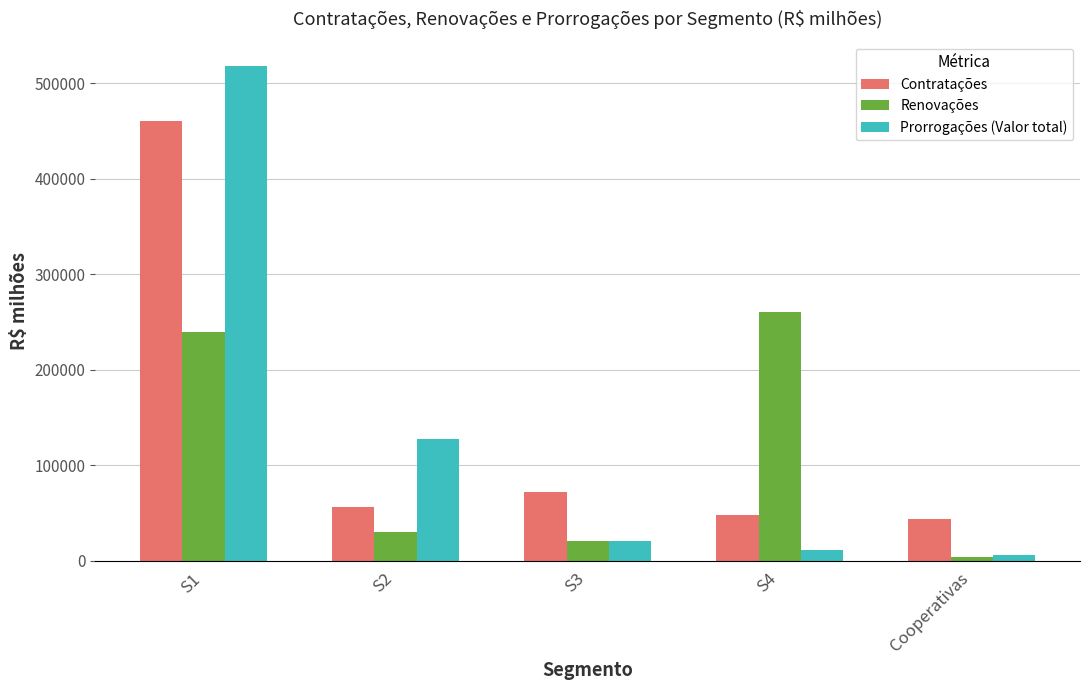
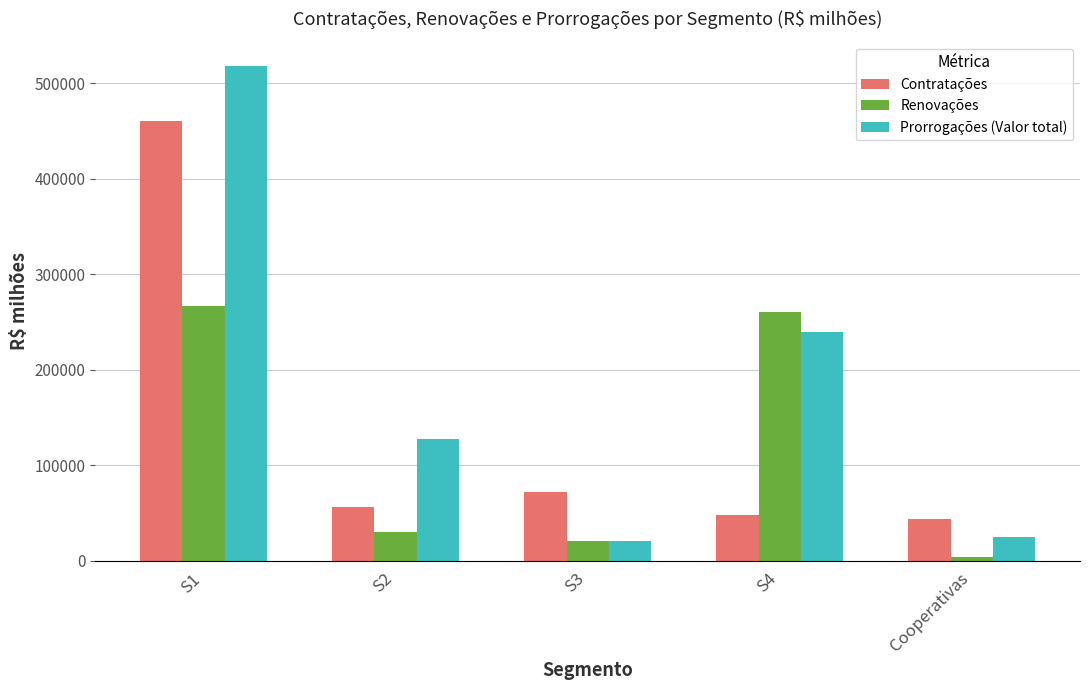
  {
    "Contratações": {
      "S1": 460000,
      "S2": 60000,
      "S3": 70000,
      "S4": 50000,
      "Cooperativas": 40000
    },
    "Renovações": {
-     "S1": 240000,
+     "S1": 270000,
      "S2": 30000,
      "S3": 20000,
      "S4": 260000,
      "Cooperativas": 0
    },
    "Prorrogações (Valor total)": {
      "S1": 520000,
      "S2": 130000,
      "S3": 20000,
-     "S4": 10000,
-     "Cooperativas": 10000
+     "S4": 240000,
+     "Cooperativas": 20000
    }
  }
